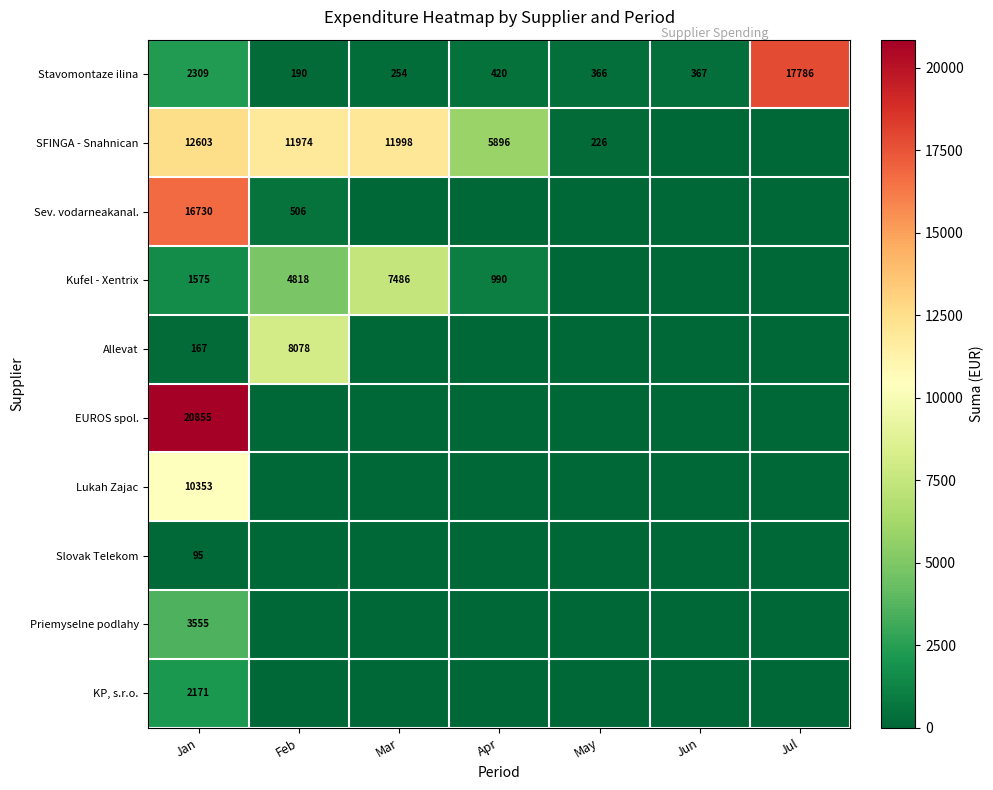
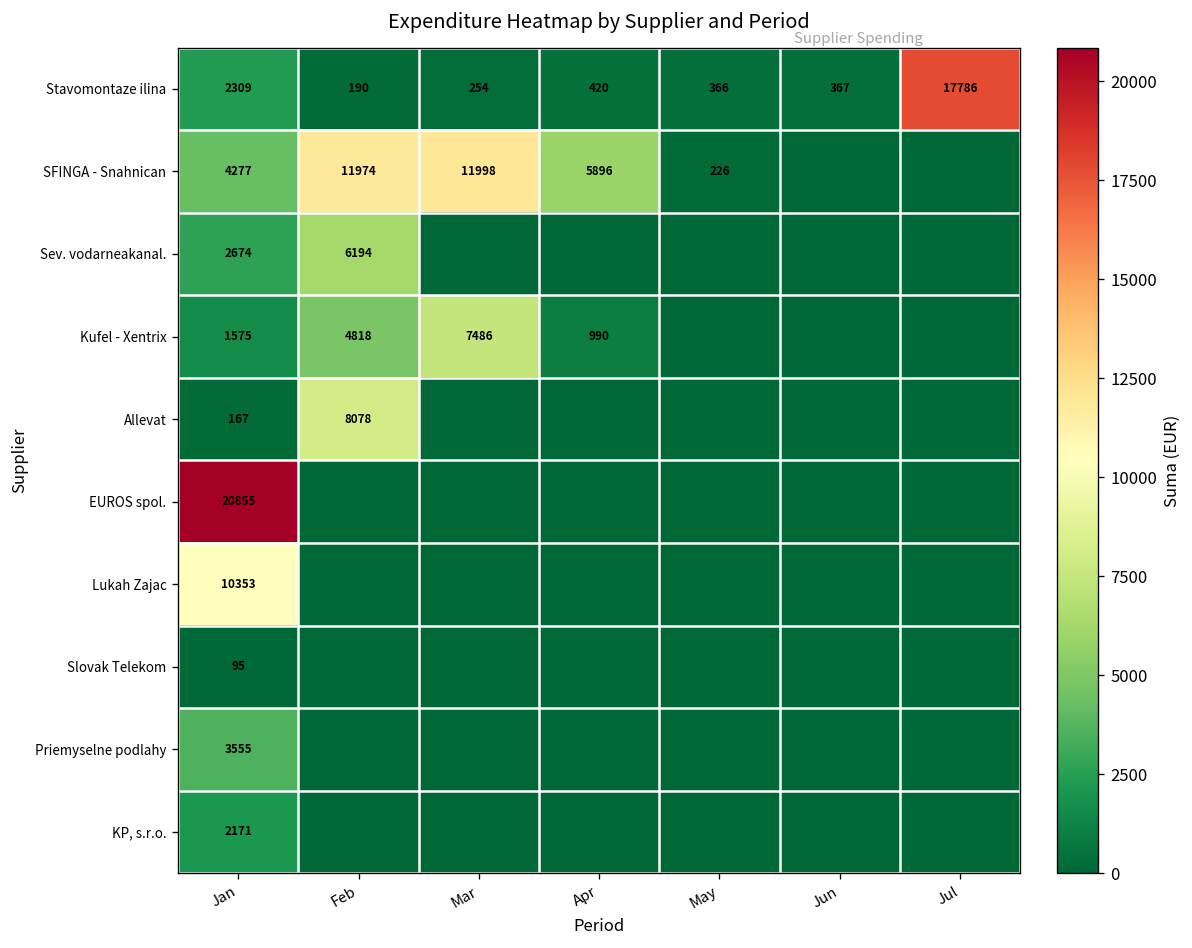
  {
    "Stavomontaze ilina": {
      "Jan": 2309,
      "Feb": 190,
      "Mar": 254,
      "Apr": 420,
      "May": 366,
      "Jun": 367,
      "Jul": 17786
    },
    "SFINGA - Snahnican": {
-     "Jan": 12603,
+     "Jan": 4277,
      "Feb": 11974,
      "Mar": 11998,
      "Apr": 5896,
      "May": 226
    },
    "Sev. vodarneakanal.": {
-     "Jan": 16730,
-     "Feb": 506
+     "Jan": 2674,
+     "Feb": 6194
    },
    "Kufel - Xentrix": {
      "Jan": 1575,
      "Feb": 4818,
      "Mar": 7486,
      "Apr": 990
    },
    "Allevat": {
      "Jan": 167,
      "Feb": 8078
    },
    "EUROS spol.": {
      "Jan": 20855
    },
    "Lukah Zajac": {
      "Jan": 10353
    },
    "Slovak Telekom": {
      "Jan": 95
    },
    "Priemyselne podlahy": {
      "Jan": 3555
    },
    "KP, s.r.o.": {
      "Jan": 2171
    }
  }
